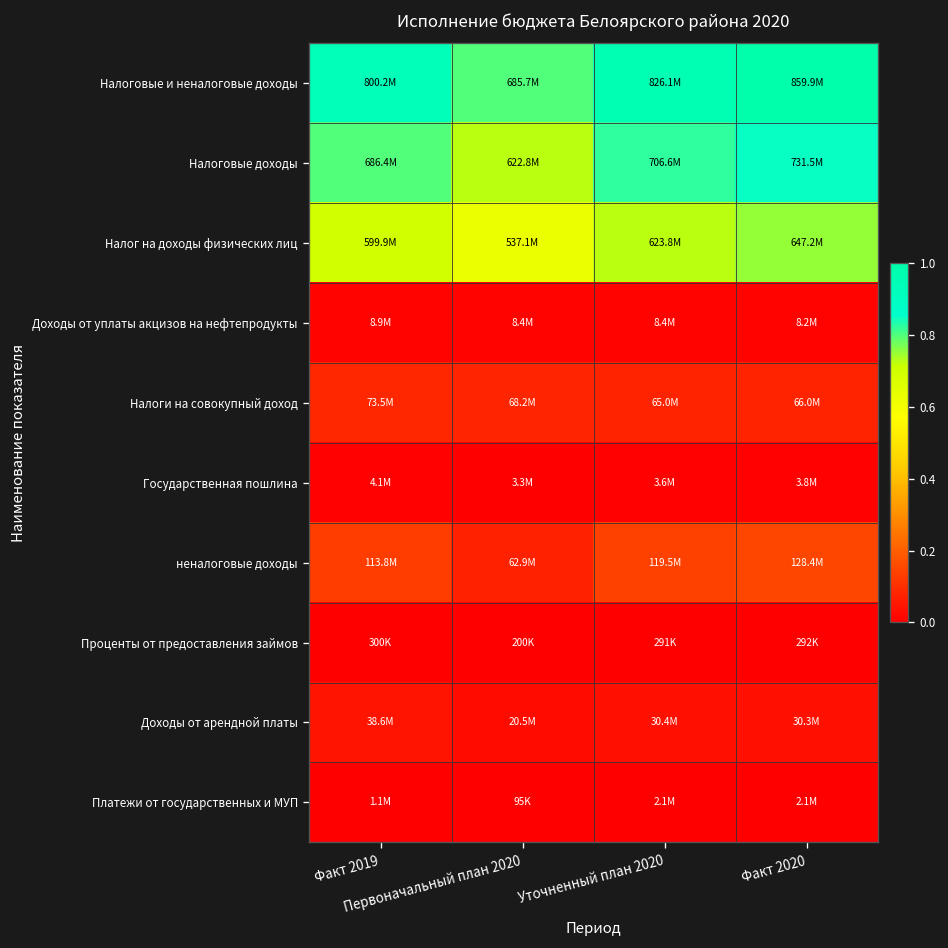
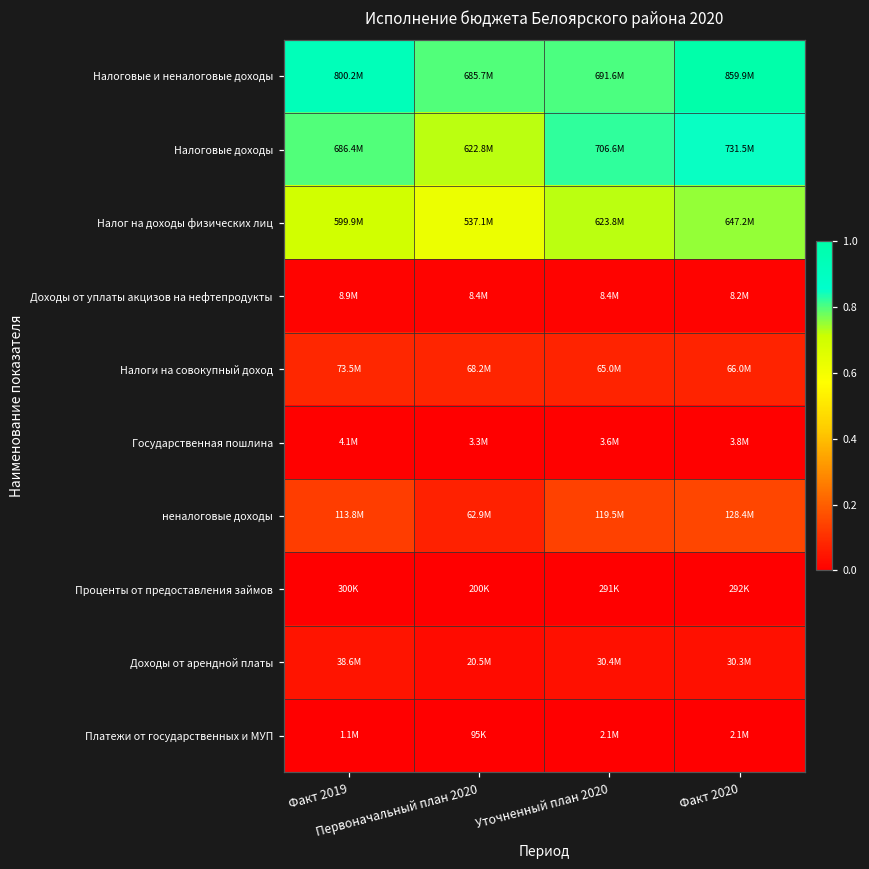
  {
    "Налоговые и неналоговые доходы": {
      "Факт 2019": "800.2M",
      "Первоначальный план 2020": "685.7M",
-     "Уточненный план 2020": "826.1M",
+     "Уточненный план 2020": "691.6M",
      "Факт 2020": "859.9M"
    },
    "Налоговые доходы": {
      "Факт 2019": "686.4M",
      "Первоначальный план 2020": "622.8M",
      "Уточненный план 2020": "706.6M",
      "Факт 2020": "731.5M"
    },
    "Налог на доходы физических лиц": {
      "Факт 2019": "599.9M",
      "Первоначальный план 2020": "537.1M",
      "Уточненный план 2020": "623.8M",
      "Факт 2020": "647.2M"
    },
    "Доходы от уплаты акцизов на нефтепродукты": {
      "Факт 2019": "8.9M",
      "Первоначальный план 2020": "8.4M",
      "Уточненный план 2020": "8.4M",
      "Факт 2020": "8.2M"
    },
    "Налоги на совокупный доход": {
      "Факт 2019": "73.5M",
      "Первоначальный план 2020": "68.2M",
      "Уточненный план 2020": "65.0M",
      "Факт 2020": "66.0M"
    },
    "Государственная пошлина": {
      "Факт 2019": "4.1M",
      "Первоначальный план 2020": "3.3M",
      "Уточненный план 2020": "3.6M",
      "Факт 2020": "3.8M"
    },
    "неналоговые доходы": {
      "Факт 2019": "113.8M",
      "Первоначальный план 2020": "62.9M",
      "Уточненный план 2020": "119.5M",
      "Факт 2020": "128.4M"
    },
    "Проценты от предоставления займов": {
      "Факт 2019": "300K",
      "Первоначальный план 2020": "200K",
      "Уточненный план 2020": "291K",
      "Факт 2020": "292K"
    },
    "Доходы от арендной платы": {
      "Факт 2019": "38.6M",
      "Первоначальный план 2020": "20.5M",
      "Уточненный план 2020": "30.4M",
      "Факт 2020": "30.3M"
    },
    "Платежи от государственных и МУП": {
      "Факт 2019": "1.1M",
      "Первоначальный план 2020": "95K",
      "Уточненный план 2020": "2.1M",
      "Факт 2020": "2.1M"
    }
  }
